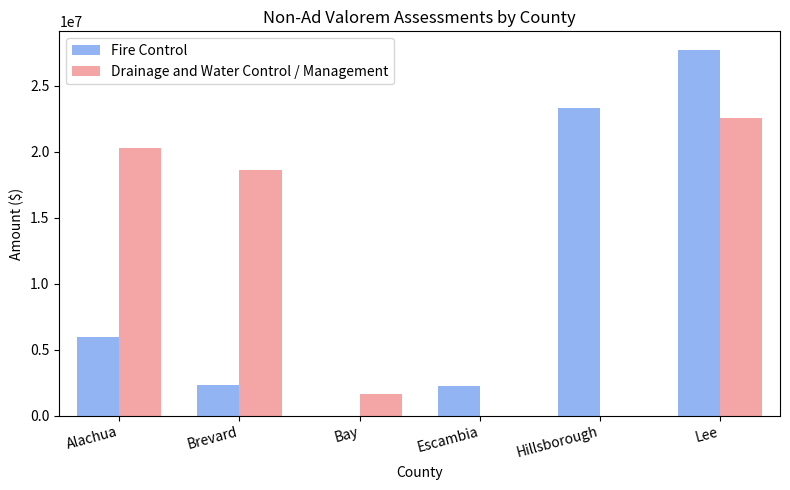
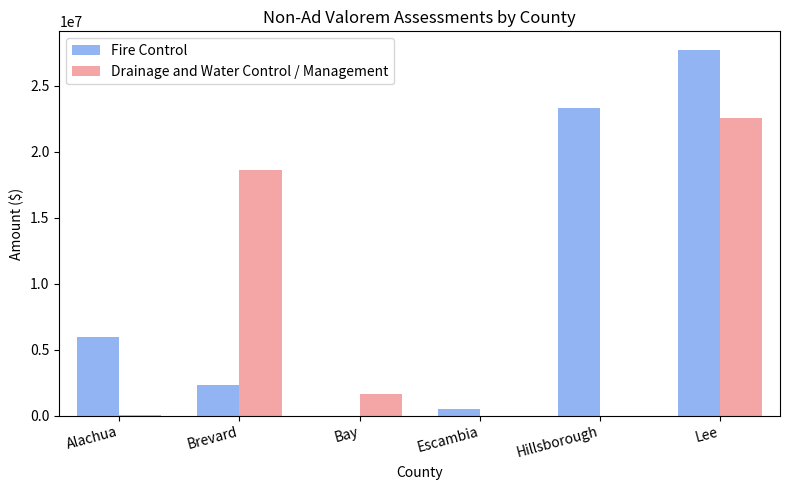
  {
    "Fire Control": {
      "Alachua": 5900000,
      "Brevard": 2300000,
      "Bay": 0,
-     "Escambia": 2300000,
+     "Escambia": 500000,
      "Hillsborough": 23300000,
      "Lee": 27700000
    },
    "Drainage and Water Control / Management": {
-     "Alachua": 20300000,
+     "Alachua": 0,
      "Brevard": 18600000,
      "Bay": 1600000,
      "Escambia": 0,
      "Hillsborough": 0,
      "Lee": 22500000
    }
  }
